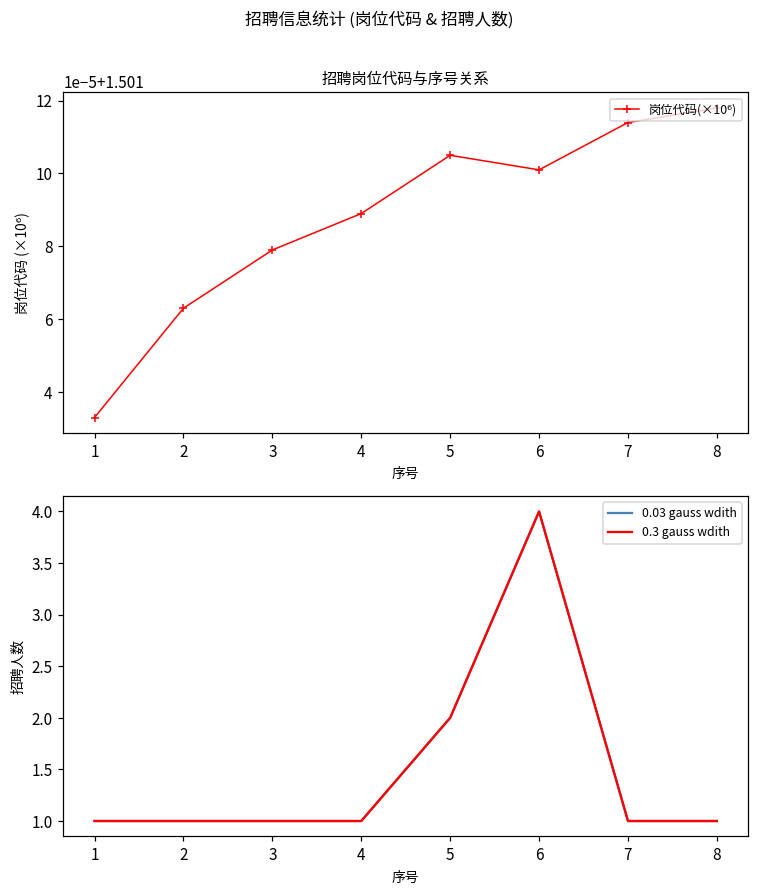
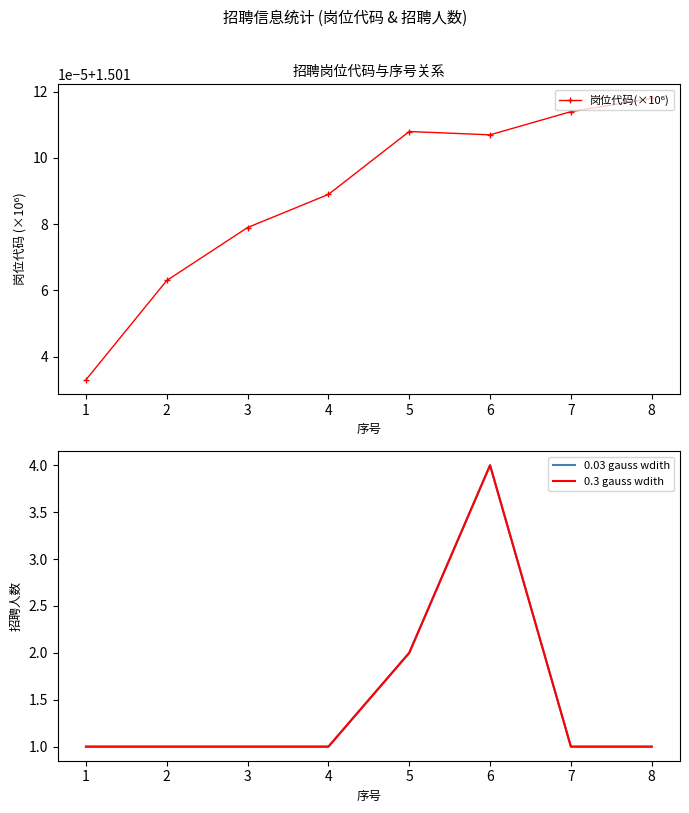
  {
    "招聘岗位代码与序号关系": {
      "1": 1.501033,
      "2": 1.501063,
      "3": 1.501079,
      "4": 1.501089,
-     "5": 1.501105,
-     "6": 1.501101,
+     "5": 1.501108,
+     "6": 1.501107,
      "7": 1.501114
    }
  }
